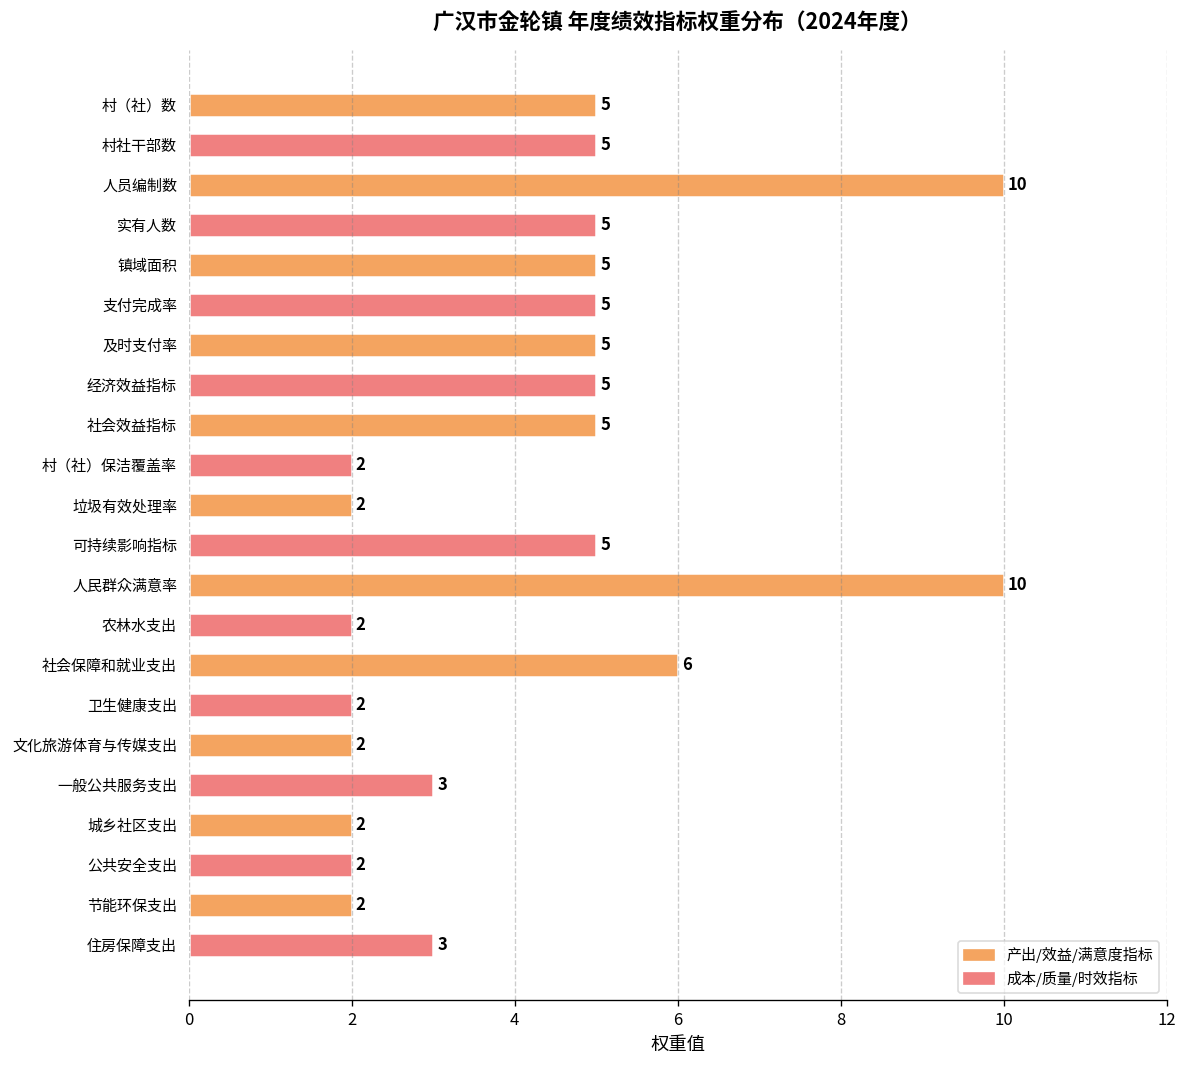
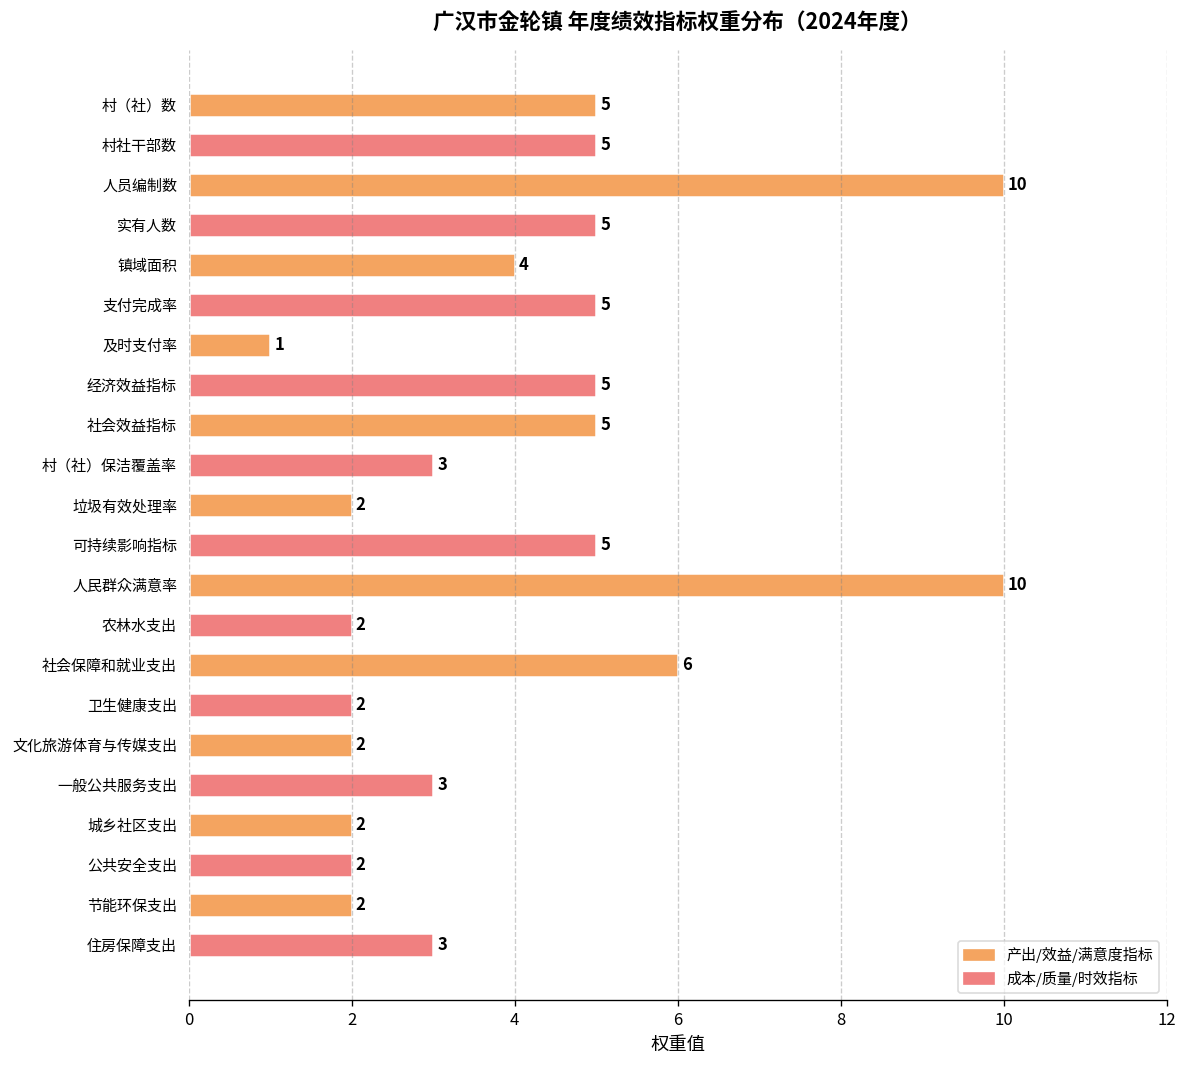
  {
    "村（社）数": 5,
    "村社干部数": 5,
    "人员编制数": 10,
    "实有人数": 5,
-   "镇域面积": 5,
+   "镇域面积": 4,
    "支付完成率": 5,
-   "及时支付率": 5,
+   "及时支付率": 1,
    "经济效益指标": 5,
    "社会效益指标": 5,
-   "村（社）保洁覆盖率": 2,
+   "村（社）保洁覆盖率": 3,
    "垃圾有效处理率": 2,
    "可持续影响指标": 5,
    "人民群众满意率": 10,
    "农林水支出": 2,
    "社会保障和就业支出": 6,
    "卫生健康支出": 2,
    "文化旅游体育与传媒支出": 2,
    "一般公共服务支出": 3,
    "城乡社区支出": 2,
    "公共安全支出": 2,
    "节能环保支出": 2,
    "住房保障支出": 3
  }
